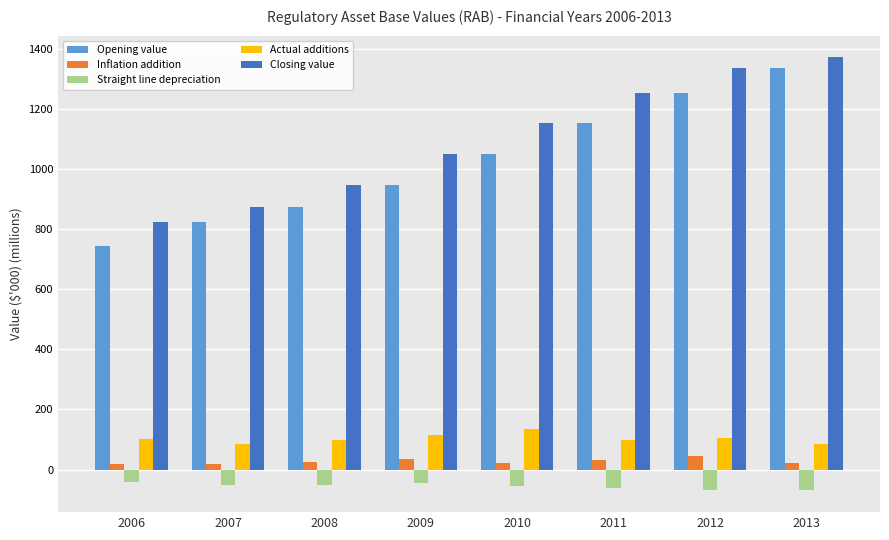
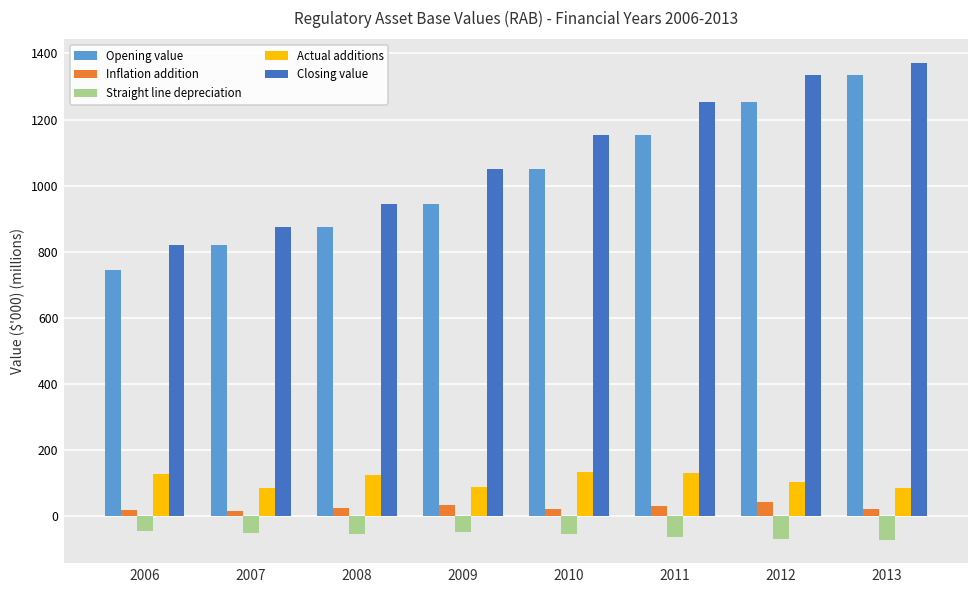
  {
    "Inflation addition": {
      "2006": 20,
      "2007": 20,
      "2008": 30,
      "2009": 30,
      "2010": 20,
      "2011": 30,
      "2012": 50,
      "2013": 20
    },
    "Straight line depreciation": {
      "2006": -40,
      "2007": -50,
      "2008": -50,
      "2009": -50,
      "2010": -50,
      "2011": -60,
      "2012": -70,
      "2013": -70
    },
    "Actual additions": {
-     "2006": 100,
+     "2006": 130,
      "2007": 90,
-     "2008": 100,
-     "2009": 110,
+     "2008": 130,
+     "2009": 90,
      "2010": 130,
-     "2011": 100,
+     "2011": 130,
      "2012": 100,
      "2013": 80
    }
  }
